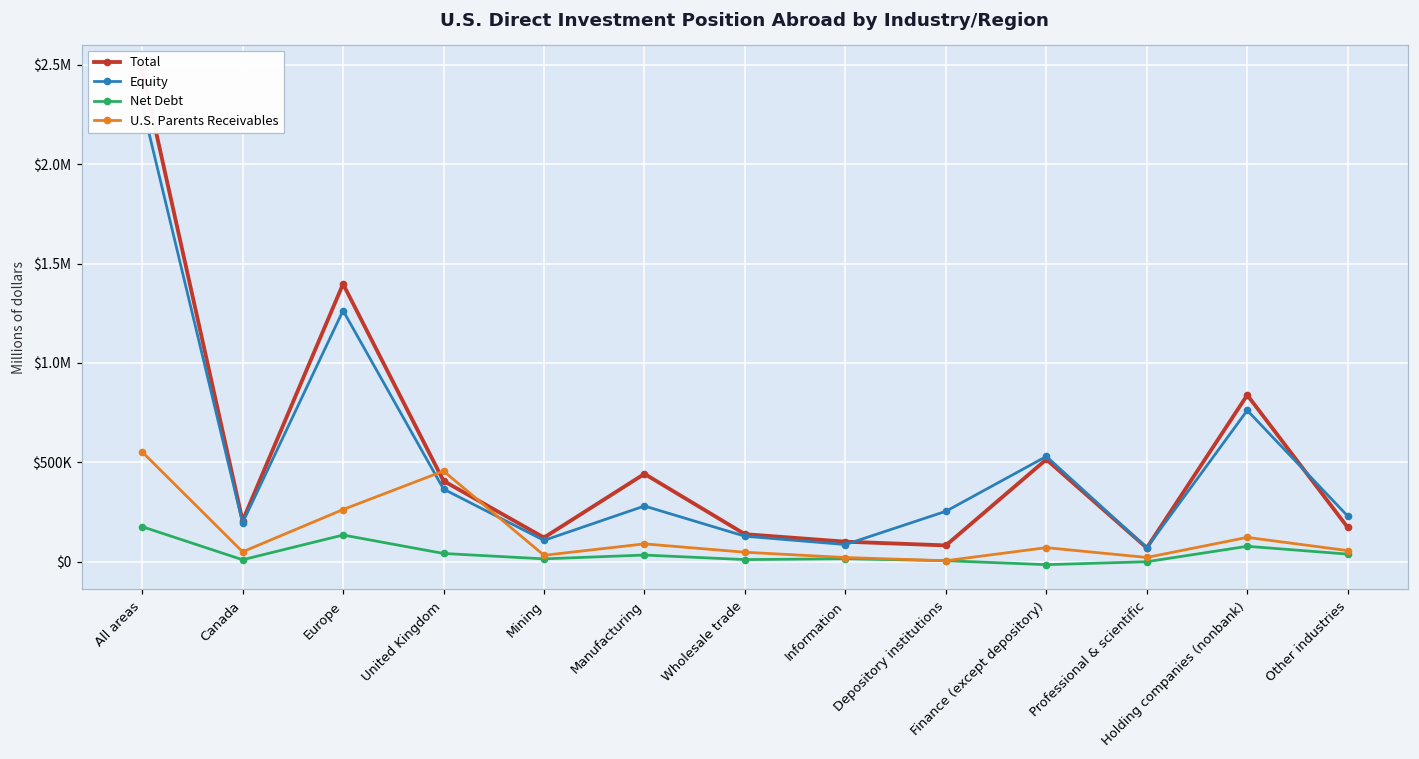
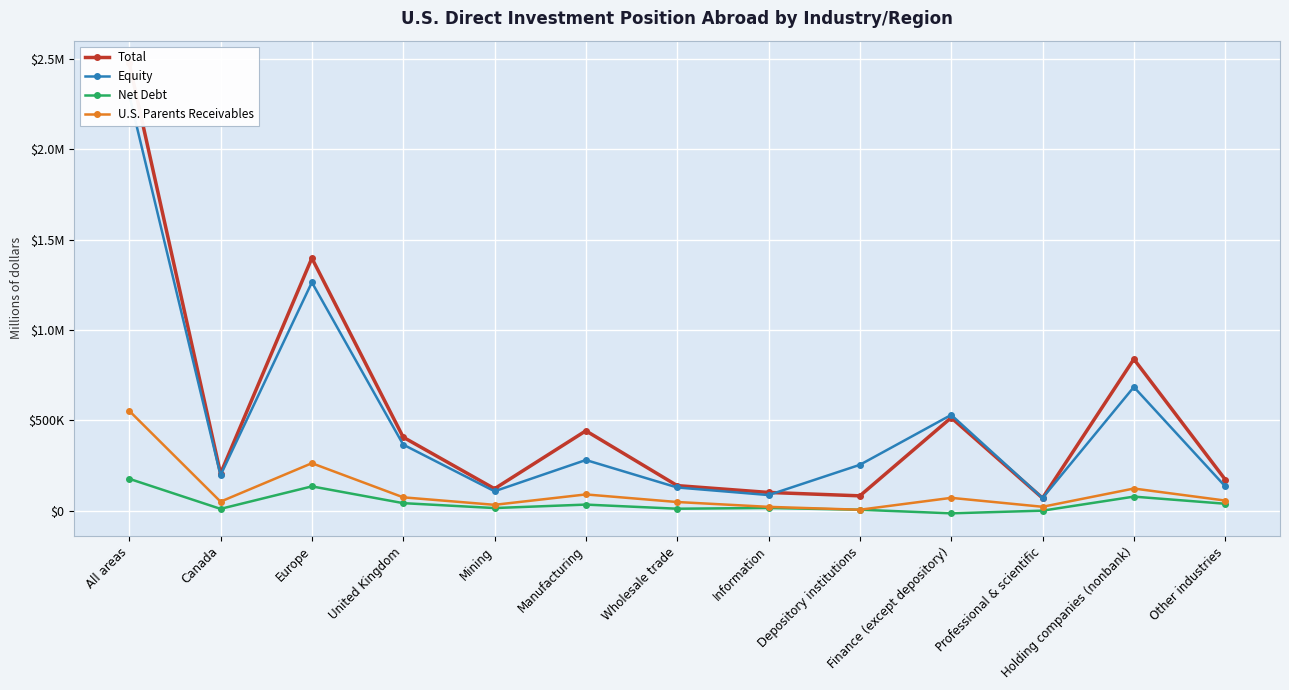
  {
    "Total": {
      "Europe": "$1400000",
      "United Kingdom": "$410000",
      "Mining": "$120000",
      "Manufacturing": "$440000",
      "Information": "$100000",
      "Depository institutions": "$80000",
      "Finance (except depository)": "$510000",
      "Holding companies (nonbank)": "$840000",
      "Other industries": "$170000"
    },
    "Equity": {
      "Europe": "$1260000",
      "United Kingdom": "$370000",
      "Mining": "$110000",
      "Manufacturing": "$280000",
      "Information": "$90000",
      "Depository institutions": "$250000",
      "Finance (except depository)": "$530000",
-     "Holding companies (nonbank)": "$760000",
-     "Other industries": "$230000"
+     "Holding companies (nonbank)": "$680000",
+     "Other industries": "$130000"
    },
    "Net Debt": {
      "All areas": "$180000",
      "Canada": "$10000",
      "Europe": "$130000",
      "United Kingdom": "$40000",
      "Mining": "$10000",
      "Manufacturing": "$30000",
      "Wholesale trade": "$10000",
      "Finance (except depository)": "$-20000",
      "Professional & scientific": "$0",
      "Holding companies (nonbank)": "$80000",
      "Other industries": "$40000"
    },
    "U.S. Parents Receivables": {
      "All areas": "$550000",
      "Canada": "$50000",
      "Europe": "$260000",
-     "United Kingdom": "$460000",
+     "United Kingdom": "$70000",
      "Mining": "$30000",
      "Manufacturing": "$90000",
      "Wholesale trade": "$50000",
      "Finance (except depository)": "$70000",
      "Professional & scientific": "$20000",
      "Holding companies (nonbank)": "$120000",
      "Other industries": "$60000"
    }
  }
